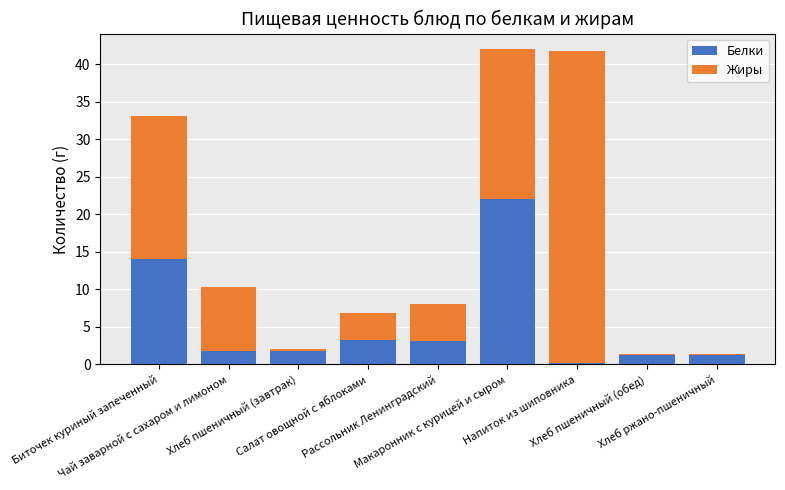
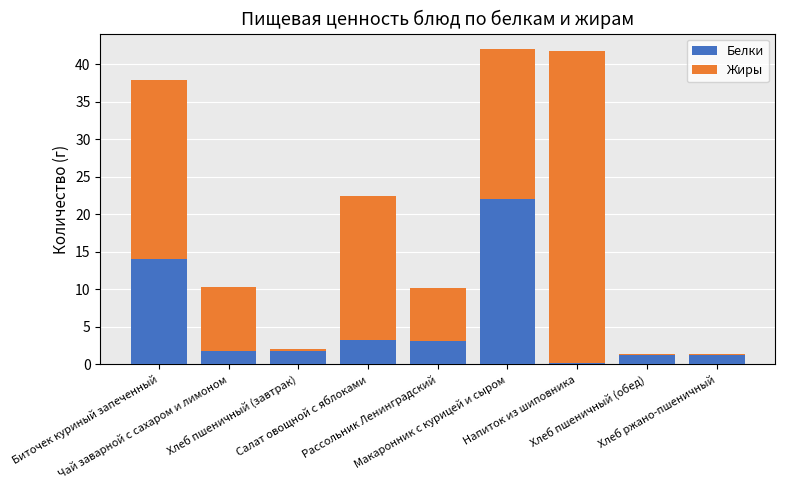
  {
    "Белки": {
      "Биточек куриный запеченный": 14,
      "Чай заварной с сахаром и лимоном": 2,
      "Хлеб пшеничный (завтрак)": 2,
      "Салат овощной с яблоками": 3,
      "Рассольник Ленинградский": 3,
      "Макаронник с курицей и сыром": 22,
      "Хлеб пшеничный (обед)": 1,
      "Хлеб ржано-пшеничный": 1
    },
    "Жиры": {
-     "Биточек куриный запеченный": 19,
+     "Биточек куриный запеченный": 24,
      "Чай заварной с сахаром и лимоном": 9,
-     "Салат овощной с яблоками": 4,
-     "Рассольник Ленинградский": 5,
+     "Салат овощной с яблоками": 19,
+     "Рассольник Ленинградский": 7,
      "Макаронник с курицей и сыром": 20,
      "Напиток из шиповника": 42
    }
  }
